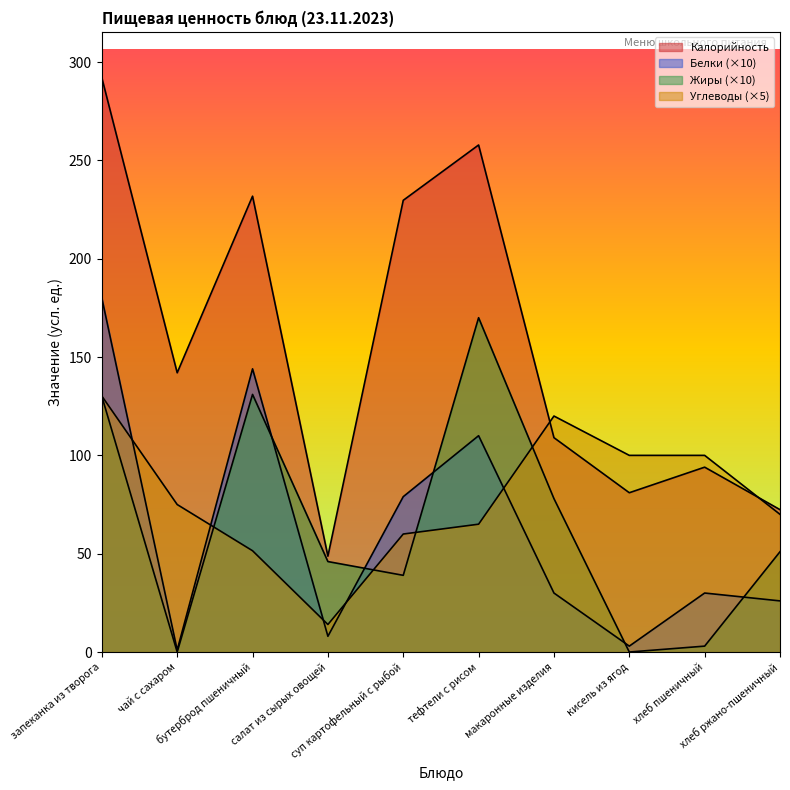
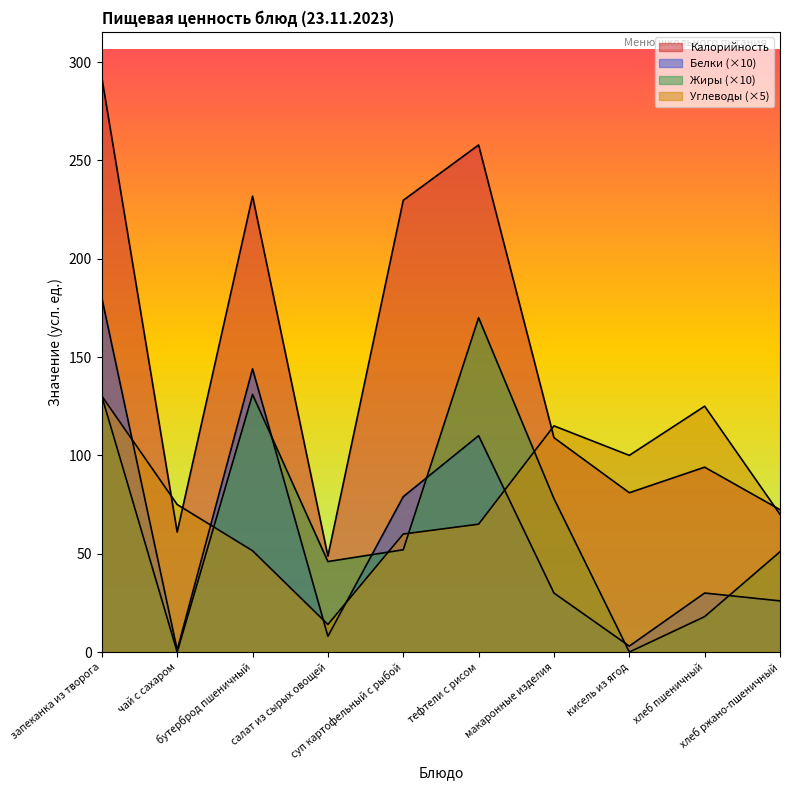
  {
    "Калорийность": {
      "запеканка из творога": 292,
-     "чай с сахаром": 142,
+     "чай с сахаром": 61,
      "бутерброд пшеничный": 232,
      "салат из сырых овощей": 49,
      "суп картофельный с рыбой": 230,
      "тефтели с рисом": 258,
      "макаронные изделия": 109,
      "кисель из ягод": 81,
      "хлеб пшеничный": 94,
      "хлеб ржано-пшеничный": 72
    },
    "Белки (×10)": {
      "запеканка из творога": 180,
      "бутерброд пшеничный": 144,
      "салат из сырых овощей": 8,
      "суп картофельный с рыбой": 79,
      "тефтели с рисом": 110,
      "макаронные изделия": 30,
      "кисель из ягод": 3,
      "хлеб пшеничный": 30,
      "хлеб ржано-пшеничный": 26
    },
    "Жиры (×10)": {
      "бутерброд пшеничный": 131,
      "салат из сырых овощей": 46,
-     "суп картофельный с рыбой": 39,
+     "суп картофельный с рыбой": 52,
      "тефтели с рисом": 170,
      "макаронные изделия": 78,
      "кисель из ягод": 0,
-     "хлеб пшеничный": 3,
+     "хлеб пшеничный": 18,
      "хлеб ржано-пшеничный": 51
    },
    "Углеводы (×5)": {
      "чай с сахаром": 75,
      "бутерброд пшеничный": 52,
      "салат из сырых овощей": 14,
      "суп картофельный с рыбой": 60,
      "тефтели с рисом": 65,
-     "макаронные изделия": 120,
+     "макаронные изделия": 115,
      "кисель из ягод": 100,
-     "хлеб пшеничный": 100,
+     "хлеб пшеничный": 125,
      "хлеб ржано-пшеничный": 70
    }
  }
